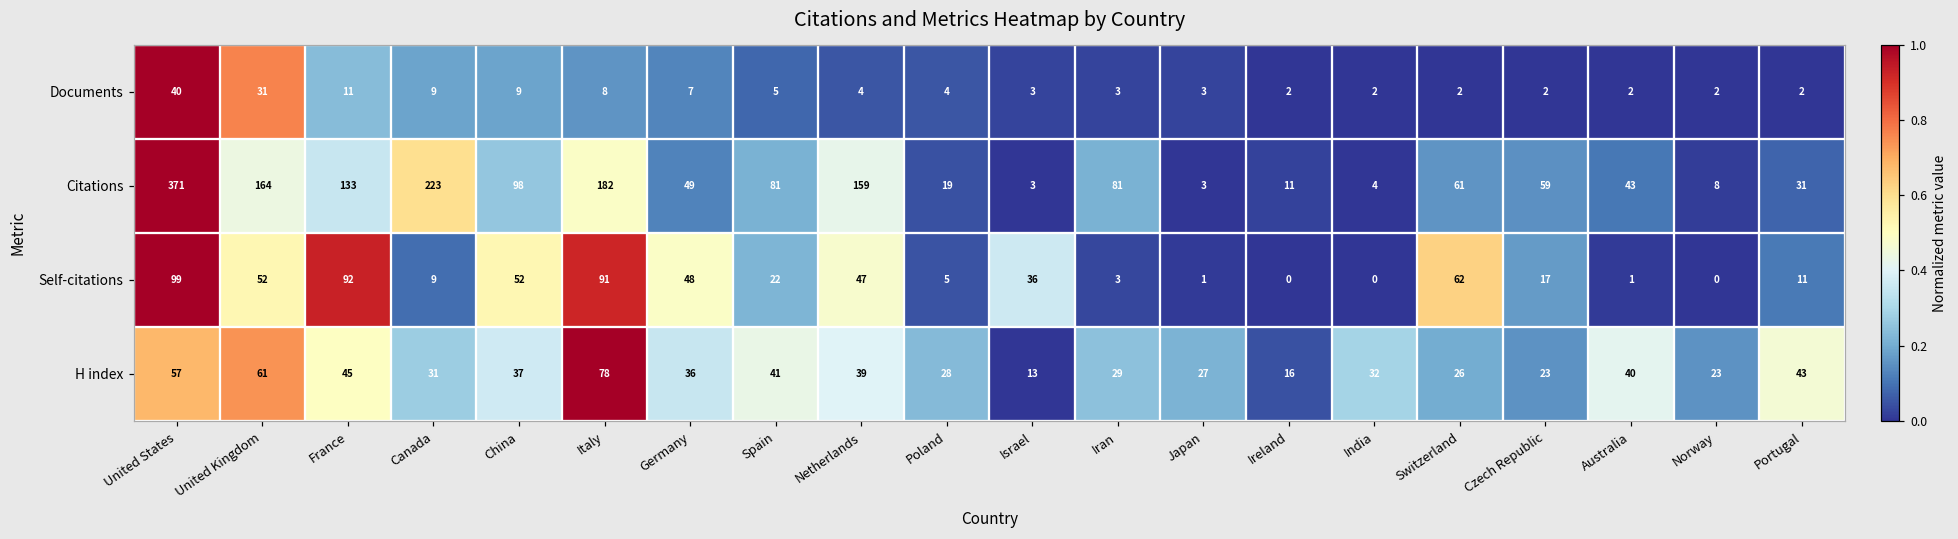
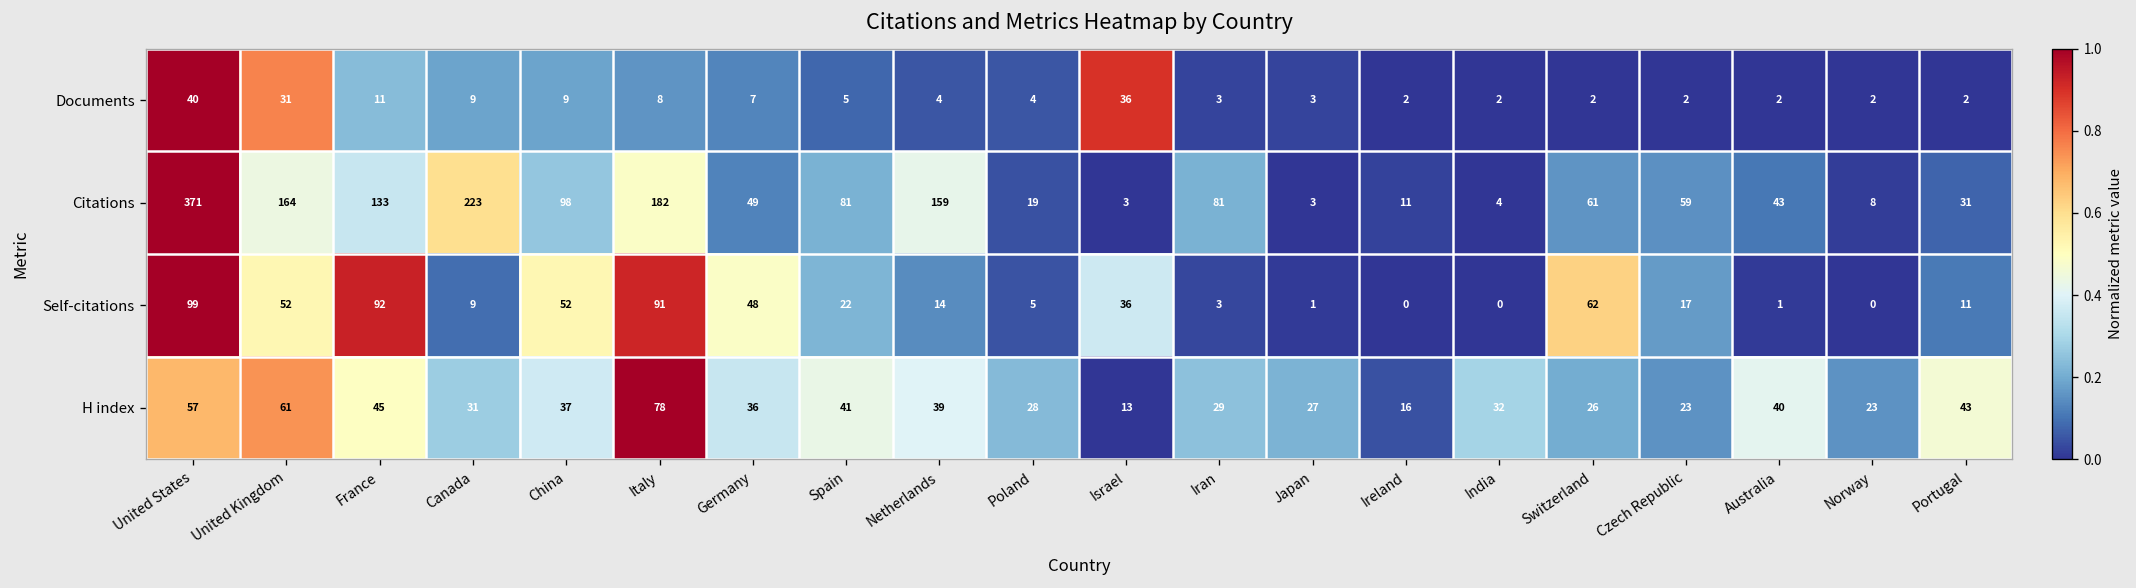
  {
    "Documents": {
      "United States": 40,
      "United Kingdom": 31,
      "France": 11,
      "Canada": 9,
      "China": 9,
      "Italy": 8,
      "Germany": 7,
      "Spain": 5,
      "Netherlands": 4,
      "Poland": 4,
-     "Israel": 3,
+     "Israel": 36,
      "Iran": 3,
      "Japan": 3,
      "Ireland": 2,
      "India": 2,
      "Switzerland": 2,
      "Czech Republic": 2,
      "Australia": 2,
      "Norway": 2,
      "Portugal": 2
    },
    "Citations": {
      "United States": 371,
      "United Kingdom": 164,
      "France": 133,
      "Canada": 223,
      "China": 98,
      "Italy": 182,
      "Germany": 49,
      "Spain": 81,
      "Netherlands": 159,
      "Poland": 19,
      "Israel": 3,
      "Iran": 81,
      "Japan": 3,
      "Ireland": 11,
      "India": 4,
      "Switzerland": 61,
      "Czech Republic": 59,
      "Australia": 43,
      "Norway": 8,
      "Portugal": 31
    },
    "Self-citations": {
      "United States": 99,
      "United Kingdom": 52,
      "France": 92,
      "Canada": 9,
      "China": 52,
      "Italy": 91,
      "Germany": 48,
      "Spain": 22,
-     "Netherlands": 47,
+     "Netherlands": 14,
      "Poland": 5,
      "Israel": 36,
      "Iran": 3,
      "Japan": 1,
      "Ireland": 0,
      "India": 0,
      "Switzerland": 62,
      "Czech Republic": 17,
      "Australia": 1,
      "Norway": 0,
      "Portugal": 11
    },
    "H index": {
      "United States": 57,
      "United Kingdom": 61,
      "France": 45,
      "Canada": 31,
      "China": 37,
      "Italy": 78,
      "Germany": 36,
      "Spain": 41,
      "Netherlands": 39,
      "Poland": 28,
      "Israel": 13,
      "Iran": 29,
      "Japan": 27,
      "Ireland": 16,
      "India": 32,
      "Switzerland": 26,
      "Czech Republic": 23,
      "Australia": 40,
      "Norway": 23,
      "Portugal": 43
    }
  }
